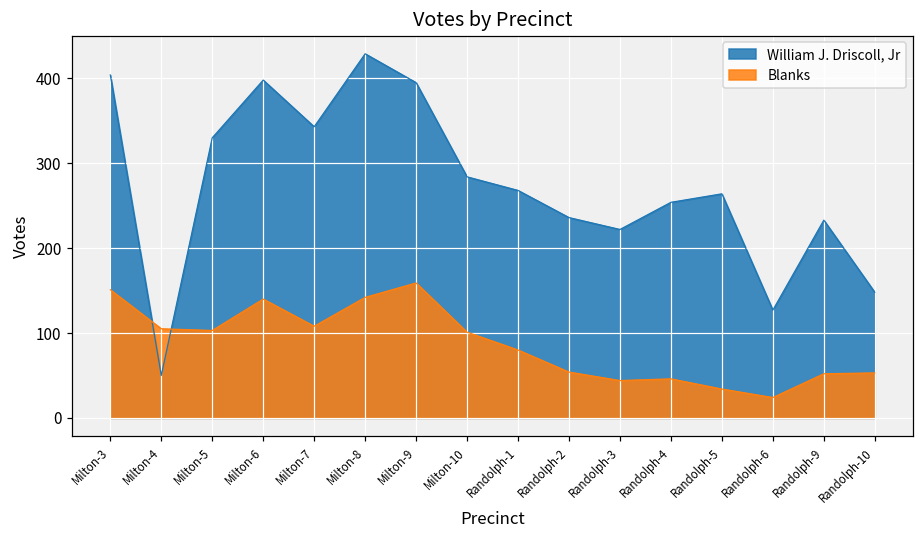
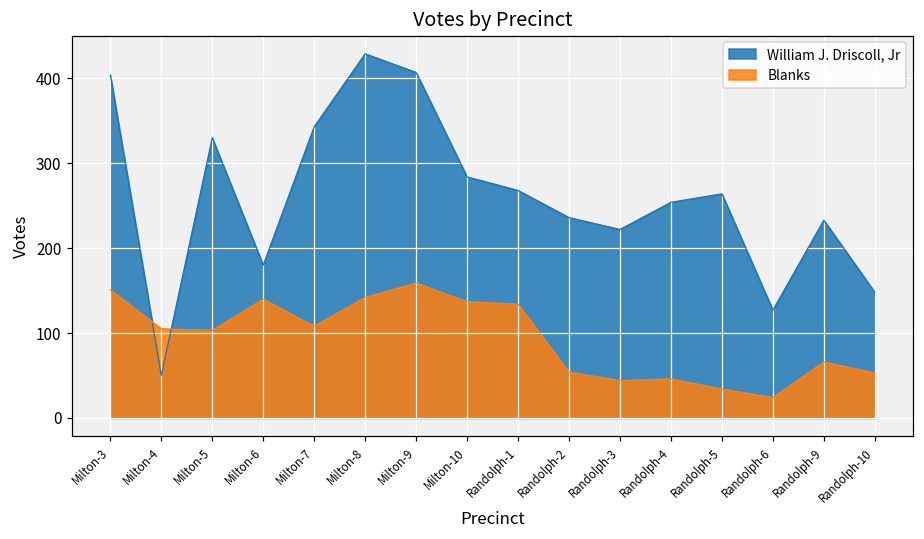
  {
    "William J. Driscoll, Jr": {
      "Milton-3": 400,
      "Milton-4": 50,
      "Milton-5": 330,
-     "Milton-6": 400,
+     "Milton-6": 180,
      "Milton-7": 340,
      "Milton-8": 430,
-     "Milton-9": 400,
+     "Milton-9": 410,
      "Milton-10": 280,
      "Randolph-1": 270,
      "Randolph-2": 240,
      "Randolph-3": 220,
      "Randolph-4": 250,
      "Randolph-5": 260,
      "Randolph-6": 130,
      "Randolph-9": 230,
      "Randolph-10": 150
    },
    "Blanks": {
      "Milton-3": 150,
      "Milton-4": 110,
      "Milton-5": 100,
      "Milton-6": 140,
      "Milton-7": 110,
      "Milton-8": 140,
      "Milton-9": 160,
-     "Milton-10": 100,
-     "Randolph-1": 80,
+     "Milton-10": 140,
+     "Randolph-1": 130,
      "Randolph-2": 50,
      "Randolph-3": 40,
      "Randolph-4": 50,
      "Randolph-5": 30,
      "Randolph-6": 20,
-     "Randolph-9": 50,
+     "Randolph-9": 70,
      "Randolph-10": 50
    }
  }
